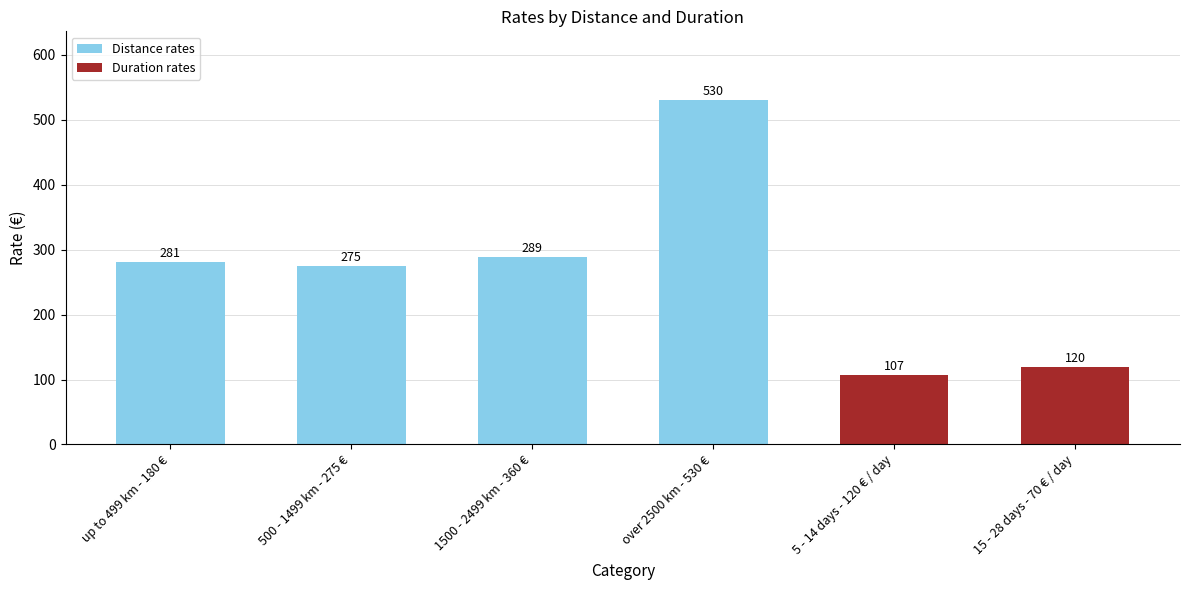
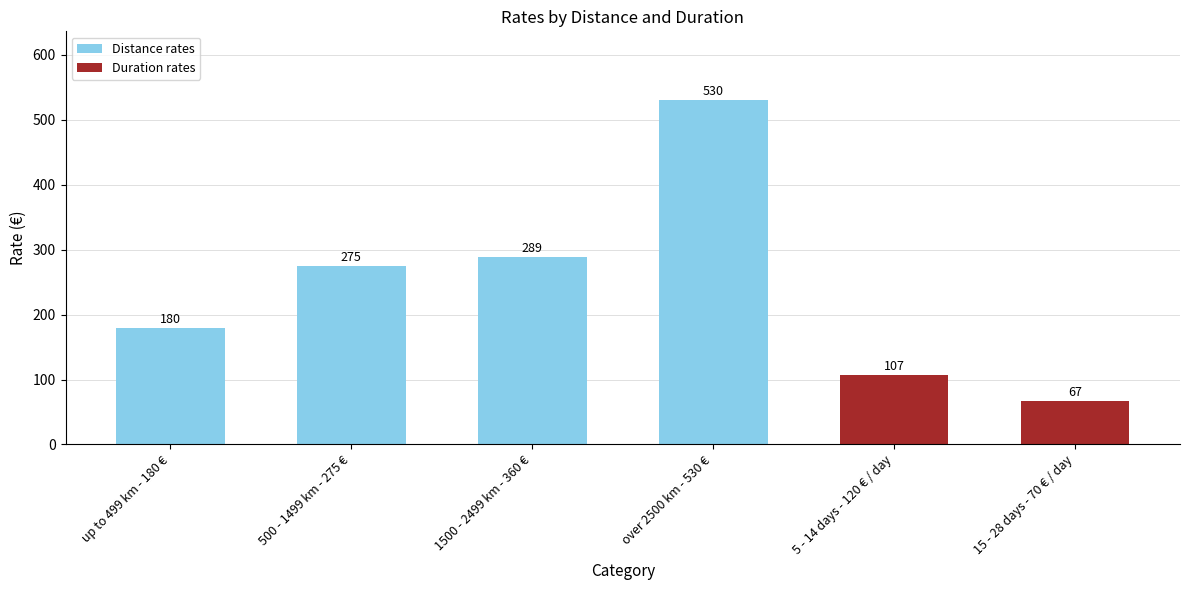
  {
-   "up to 499 km - 180 €": 281,
+   "up to 499 km - 180 €": 180,
    "500 - 1499 km - 275 €": 275,
    "1500 - 2499 km - 360 €": 289,
    "over 2500 km - 530 €": 530,
    "5 - 14 days - 120 € / day": 107,
-   "15 - 28 days - 70 € / day": 120
+   "15 - 28 days - 70 € / day": 67
  }
